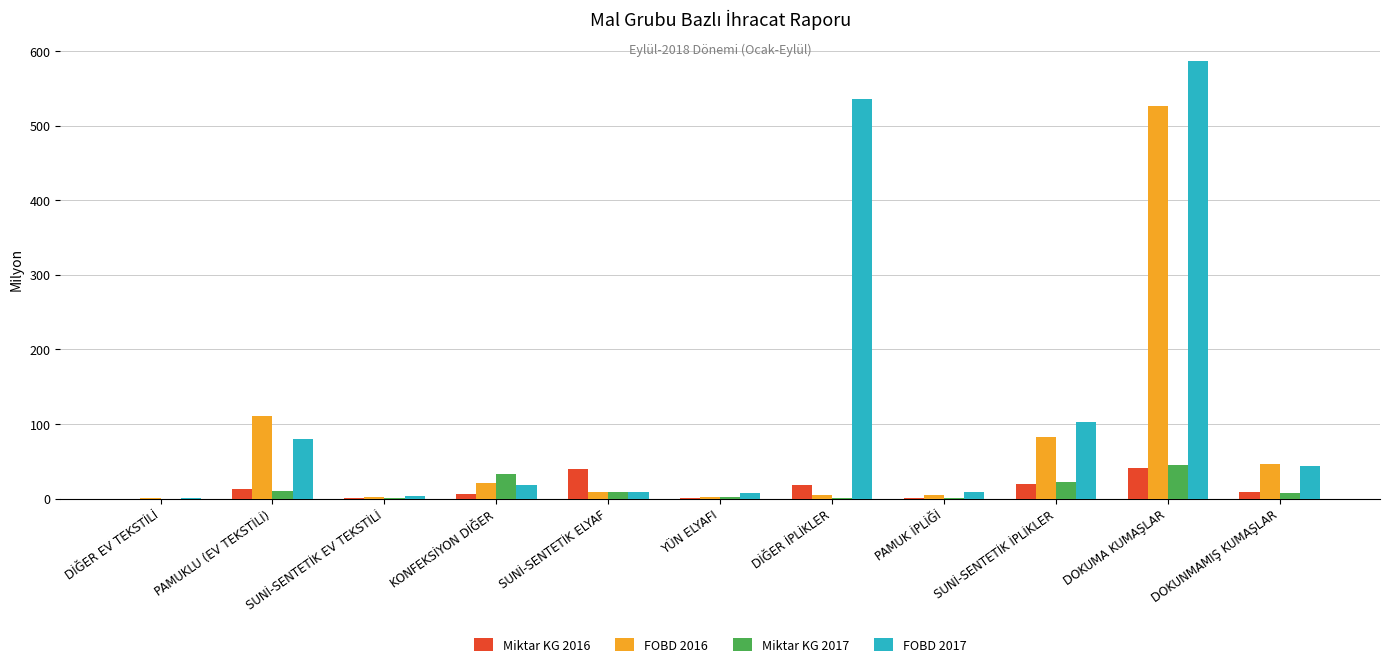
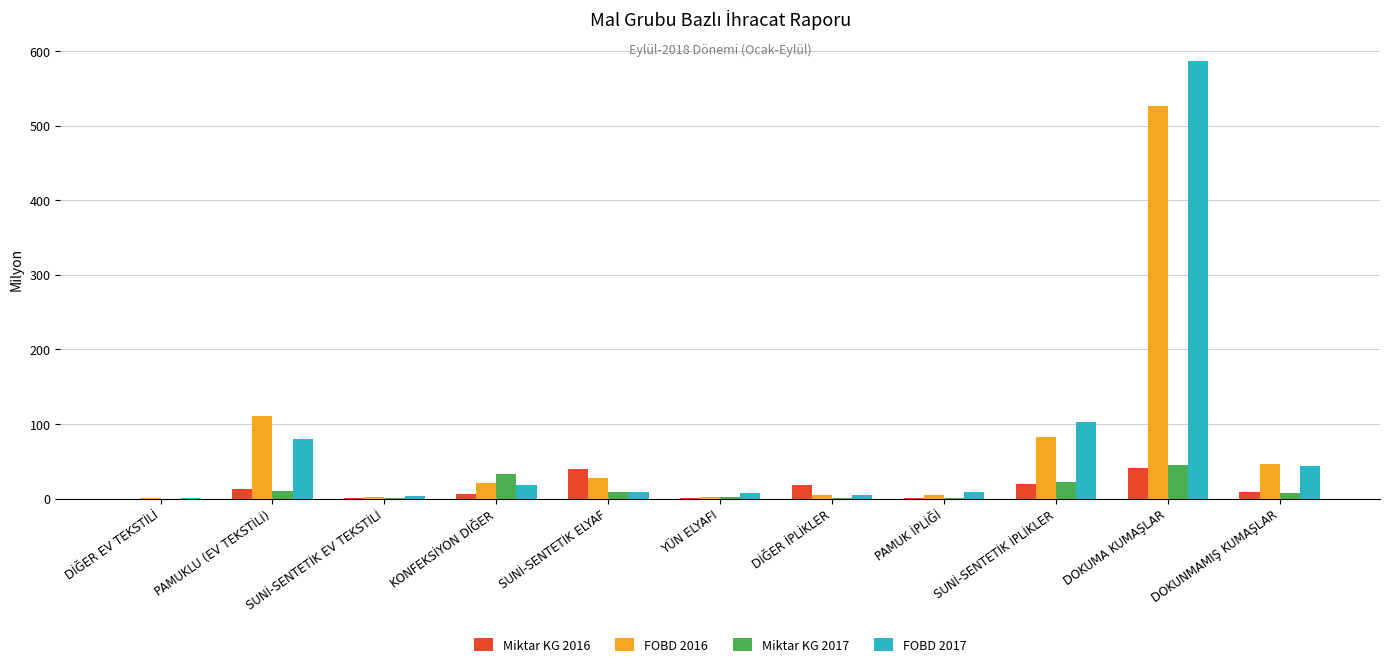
  {
    "Miktar KG 2016": {
      "PAMUKLU (EV TEKSTİLİ)": 10,
      "KONFEKSİYON DİĞER": 10,
      "SUNİ-SENTETİK ELYAF": 40,
      "DİĞER İPLİKLER": 20,
      "SUNİ-SENTETİK İPLİKLER": 20,
      "DOKUMA KUMAŞLAR": 40,
      "DOKUNMAMIŞ KUMAŞLAR": 10
    },
    "FOBD 2016": {
      "PAMUKLU (EV TEKSTİLİ)": 110,
      "KONFEKSİYON DİĞER": 20,
-     "SUNİ-SENTETİK ELYAF": 10,
+     "SUNİ-SENTETİK ELYAF": 30,
      "DİĞER İPLİKLER": 0,
      "PAMUK İPLİĞİ": 0,
      "SUNİ-SENTETİK İPLİKLER": 80,
      "DOKUMA KUMAŞLAR": 530,
      "DOKUNMAMIŞ KUMAŞLAR": 50
    },
    "Miktar KG 2017": {
      "PAMUKLU (EV TEKSTİLİ)": 10,
      "KONFEKSİYON DİĞER": 30,
      "SUNİ-SENTETİK ELYAF": 10,
      "SUNİ-SENTETİK İPLİKLER": 20,
      "DOKUMA KUMAŞLAR": 40,
      "DOKUNMAMIŞ KUMAŞLAR": 10
    },
    "FOBD 2017": {
      "PAMUKLU (EV TEKSTİLİ)": 80,
      "SUNİ-SENTETİK EV TEKSTİLİ": 0,
      "KONFEKSİYON DİĞER": 20,
      "SUNİ-SENTETİK ELYAF": 10,
      "YÜN ELYAFI": 10,
-     "DİĞER İPLİKLER": 540,
+     "DİĞER İPLİKLER": 0,
      "PAMUK İPLİĞİ": 10,
      "SUNİ-SENTETİK İPLİKLER": 100,
      "DOKUMA KUMAŞLAR": 590,
      "DOKUNMAMIŞ KUMAŞLAR": 40
    }
  }
